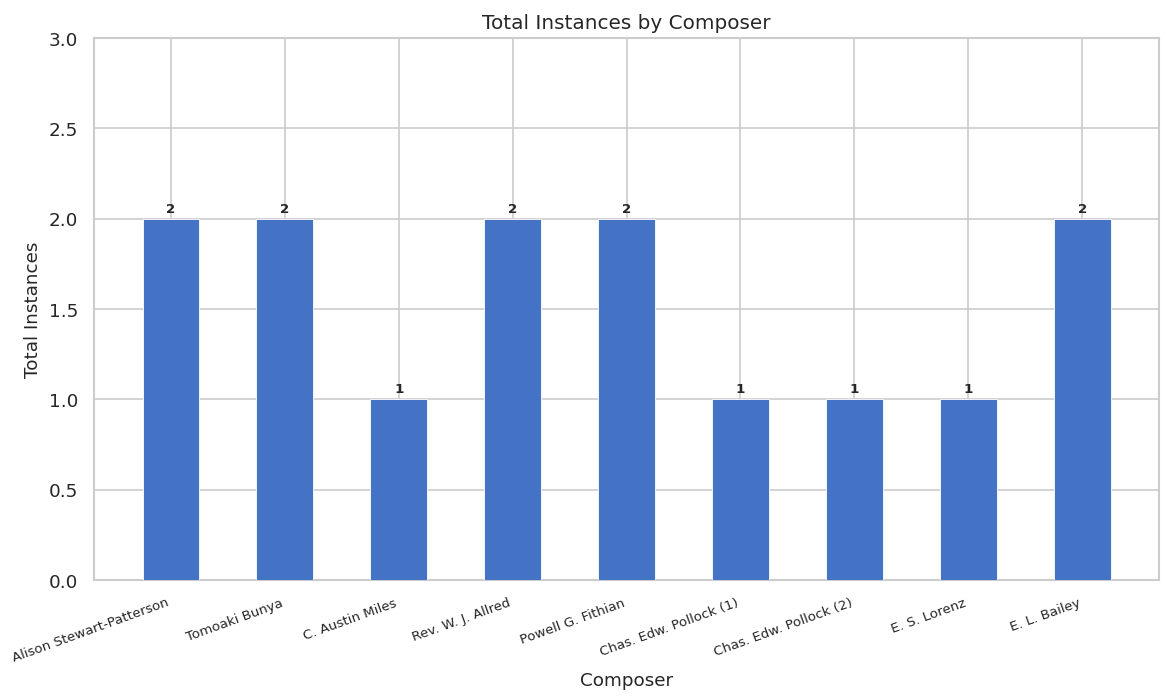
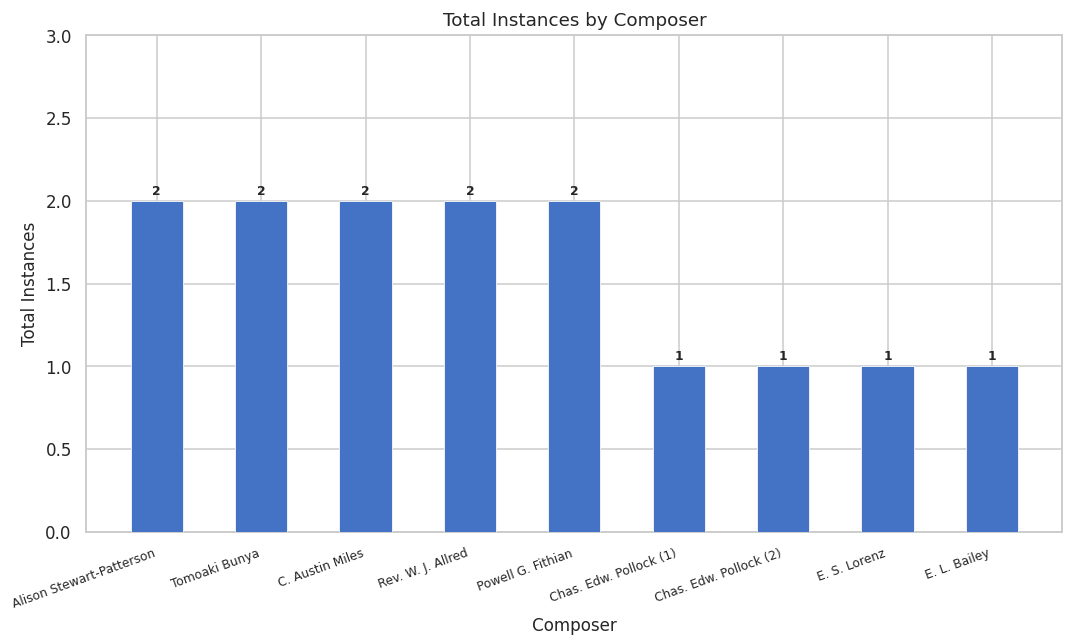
  {
    "Alison Stewart-Patterson": 2,
    "Tomoaki Bunya": 2,
-   "C. Austin Miles": 1,
+   "C. Austin Miles": 2,
    "Rev. W. J. Allred": 2,
    "Powell G. Fithian": 2,
    "Chas. Edw. Pollock (1)": 1,
    "Chas. Edw. Pollock (2)": 1,
    "E. S. Lorenz": 1,
-   "E. L. Bailey": 2
+   "E. L. Bailey": 1
  }
